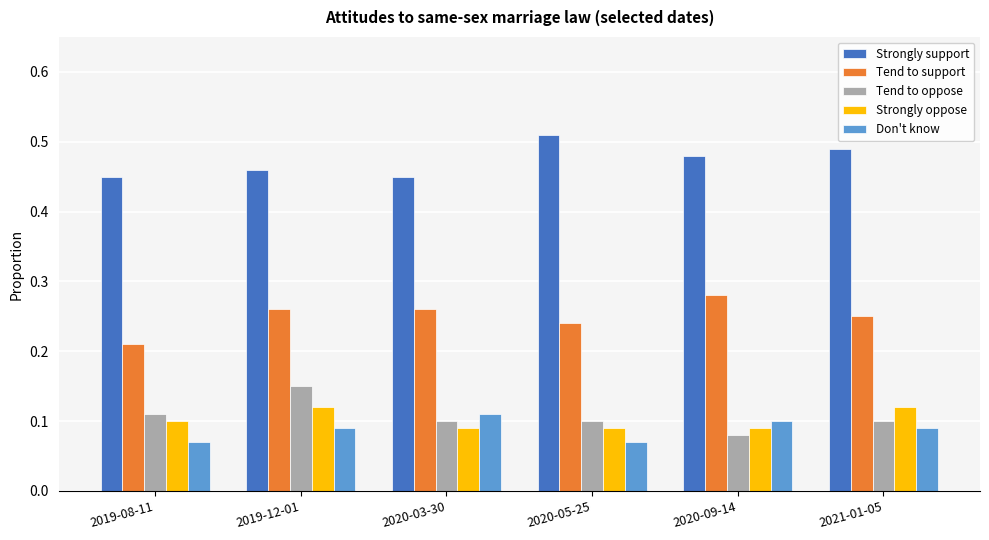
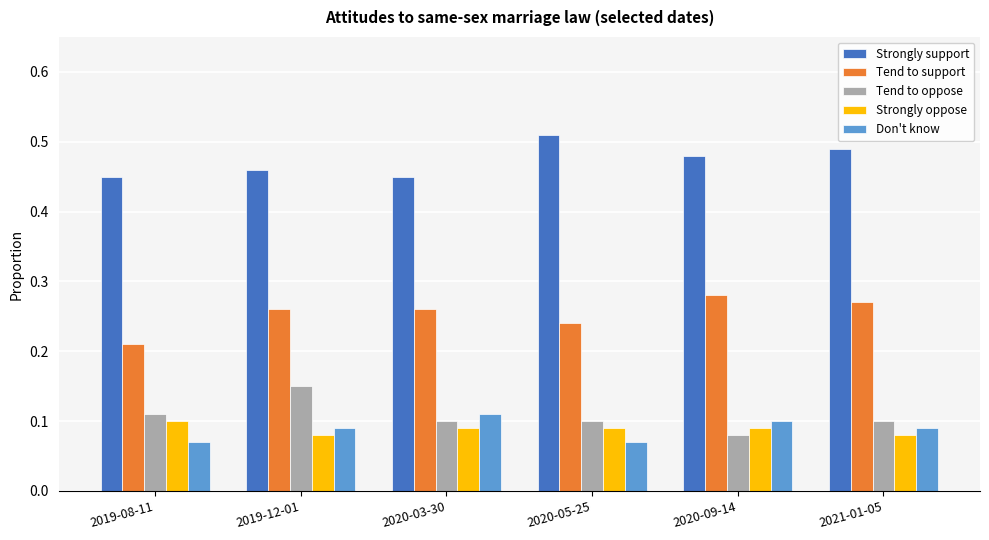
  {
    "Tend to support": {
      "2019-08-11": 0.21,
      "2019-12-01": 0.26,
      "2020-03-30": 0.26,
      "2020-05-25": 0.24,
      "2020-09-14": 0.28,
-     "2021-01-05": 0.25
+     "2021-01-05": 0.27
    },
    "Tend to oppose": {
      "2019-08-11": 0.11,
      "2019-12-01": 0.15,
      "2020-03-30": 0.10,
      "2020-05-25": 0.10,
      "2020-09-14": 0.08,
      "2021-01-05": 0.10
    },
    "Strongly oppose": {
      "2019-08-11": 0.10,
-     "2019-12-01": 0.12,
+     "2019-12-01": 0.08,
      "2020-03-30": 0.09,
      "2020-05-25": 0.09,
      "2020-09-14": 0.09,
-     "2021-01-05": 0.12
+     "2021-01-05": 0.08
    }
  }
